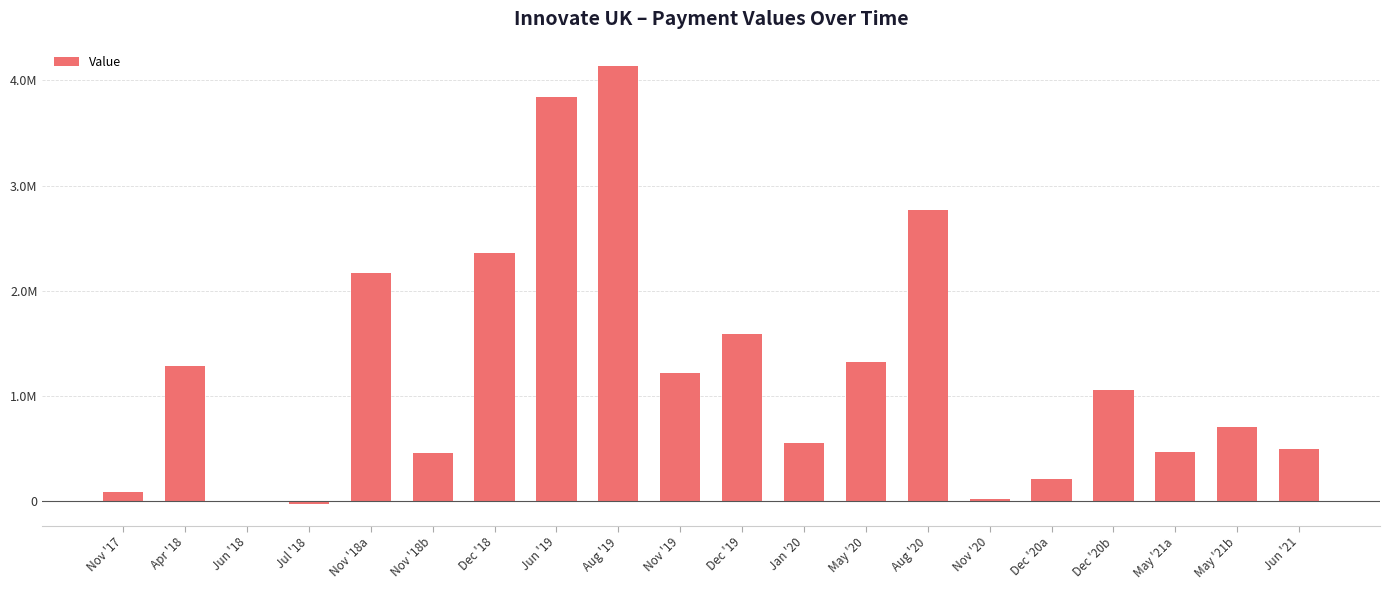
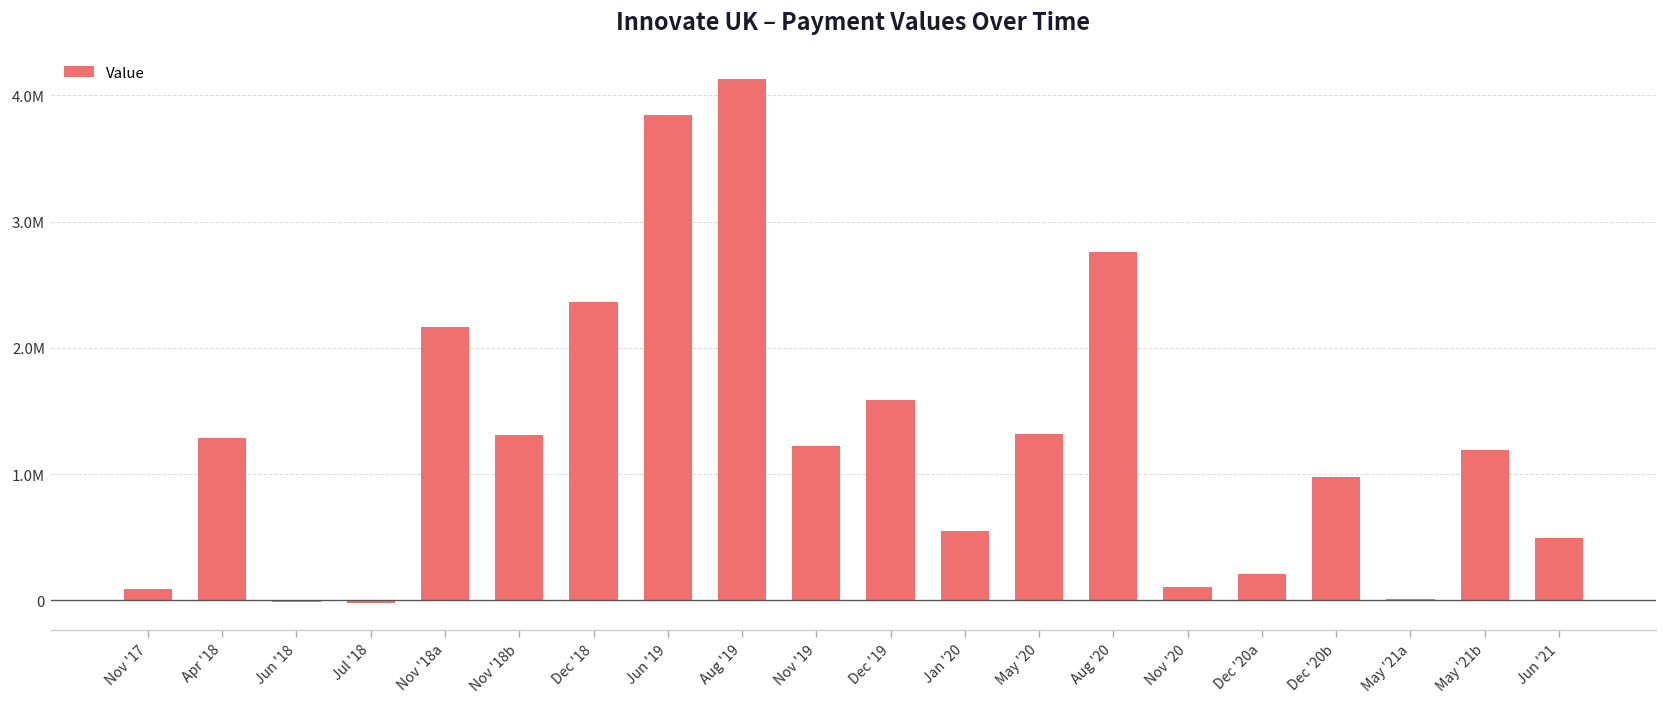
  {
    "Nov '17": 90000,
    "Apr '18": 1280000,
    "Jul '18": -20000,
    "Nov '18a": 2170000,
-   "Nov '18b": 450000,
+   "Nov '18b": 1310000,
    "Dec '18": 2360000,
    "Jun '19": 3840000,
    "Aug '19": 4130000,
    "Nov '19": 1220000,
    "Dec '19": 1590000,
    "Jan '20": 550000,
    "May '20": 1320000,
    "Aug '20": 2760000,
-   "Nov '20": 20000,
+   "Nov '20": 110000,
    "Dec '20a": 210000,
-   "Dec '20b": 1060000,
-   "May '21a": 470000,
-   "May '21b": 710000,
+   "Dec '20b": 980000,
+   "May '21a": 10000,
+   "May '21b": 1190000,
    "Jun '21": 500000
  }
